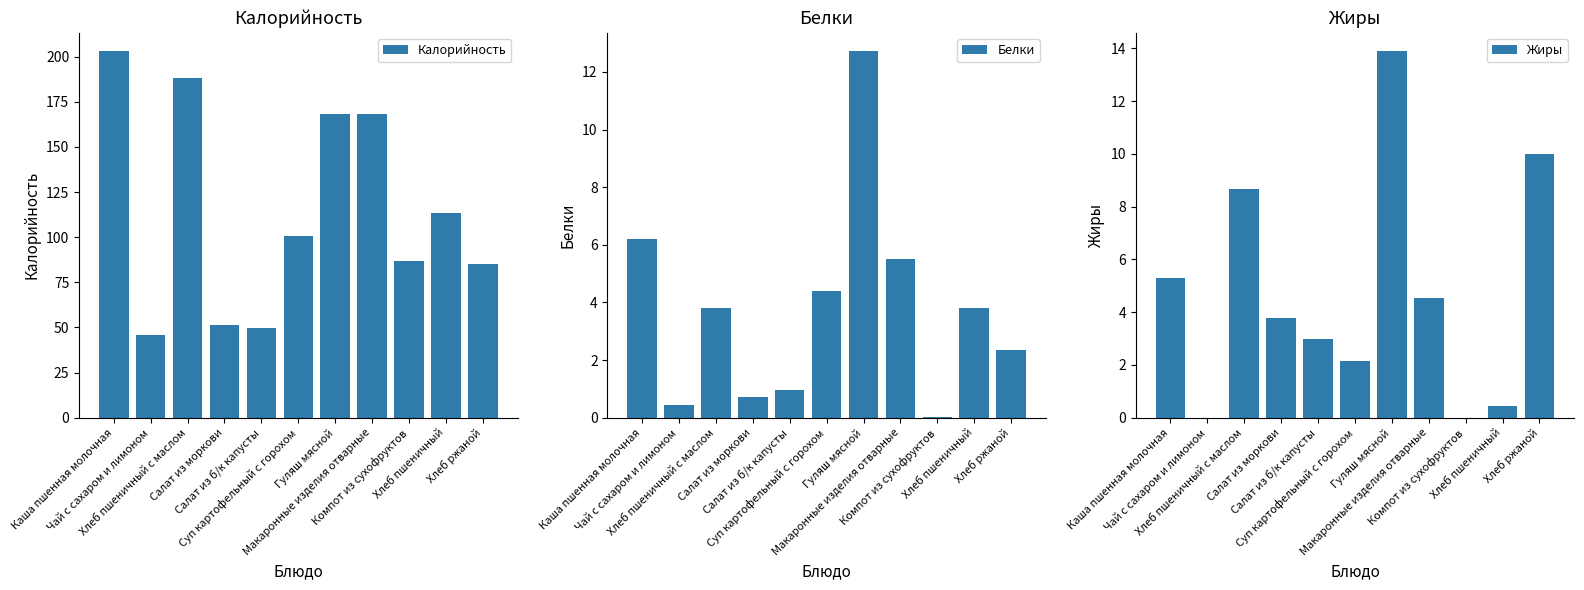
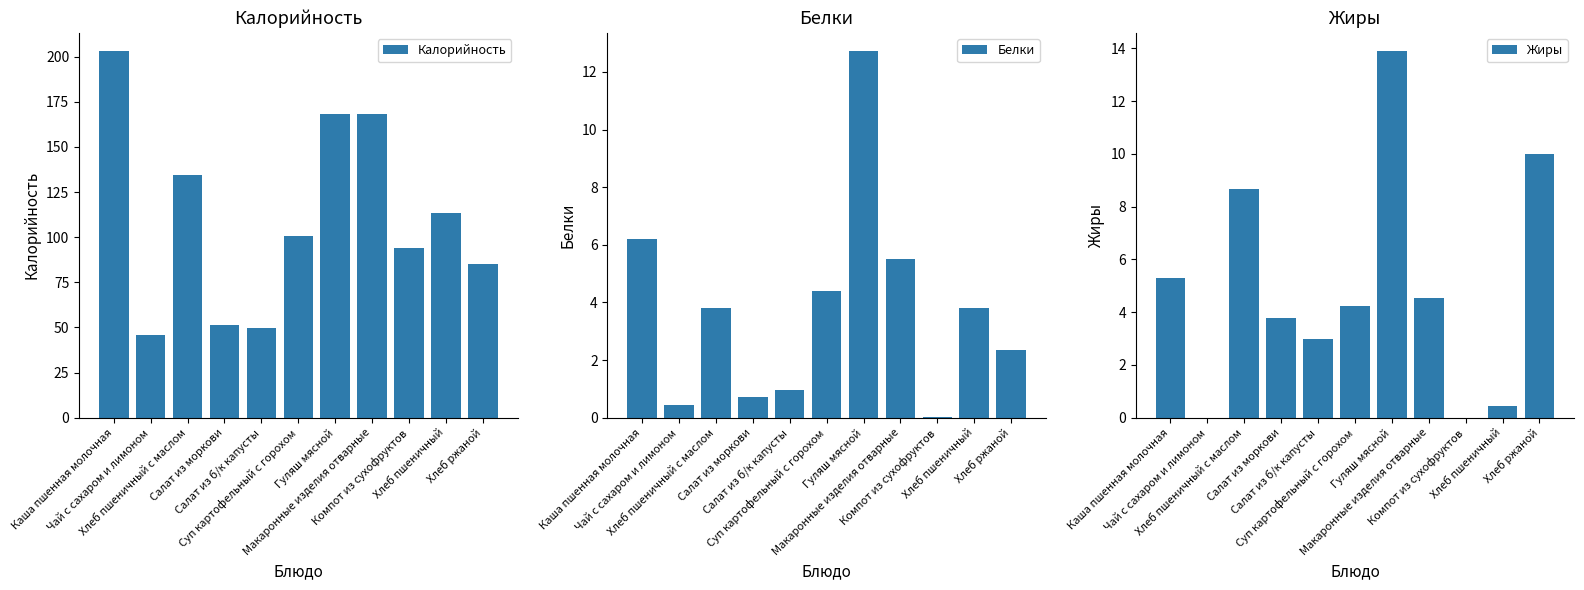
  {
    "Калорийность": {
      "Каша пшенная молочная": 203,
      "Чай с сахаром и лимоном": 46,
-     "Хлеб пшеничный с маслом": 188,
+     "Хлеб пшеничный с маслом": 135,
      "Салат из моркови": 51,
      "Салат из б/к капусты": 50,
      "Суп картофельный с горохом": 101,
      "Гуляш мясной": 168,
      "Макаронные изделия отварные": 168,
-     "Компот из сухофруктов": 87,
+     "Компот из сухофруктов": 94,
      "Хлеб пшеничный": 113,
      "Хлеб ржаной": 85
    },
    "Белки": {
      "Каша пшенная молочная": 6.2,
      "Чай с сахаром и лимоном": 0.4,
      "Хлеб пшеничный с маслом": 3.8,
      "Салат из моркови": 0.7,
      "Салат из б/к капусты": 1.0,
      "Суп картофельный с горохом": 4.4,
      "Гуляш мясной": 12.7,
      "Макаронные изделия отварные": 5.5,
      "Хлеб пшеничный": 3.8,
      "Хлеб ржаной": 2.4
    },
    "Жиры": {
      "Каша пшенная молочная": 5.3,
      "Чай с сахаром и лимоном": 0.0,
      "Хлеб пшеничный с маслом": 8.7,
      "Салат из моркови": 3.8,
      "Салат из б/к капусты": 3.0,
-     "Суп картофельный с горохом": 2.1,
+     "Суп картофельный с горохом": 4.2,
      "Гуляш мясной": 13.9,
      "Макаронные изделия отварные": 4.5,
      "Компот из сухофруктов": 0.0,
      "Хлеб пшеничный": 0.5,
      "Хлеб ржаной": 10.0
    }
  }
